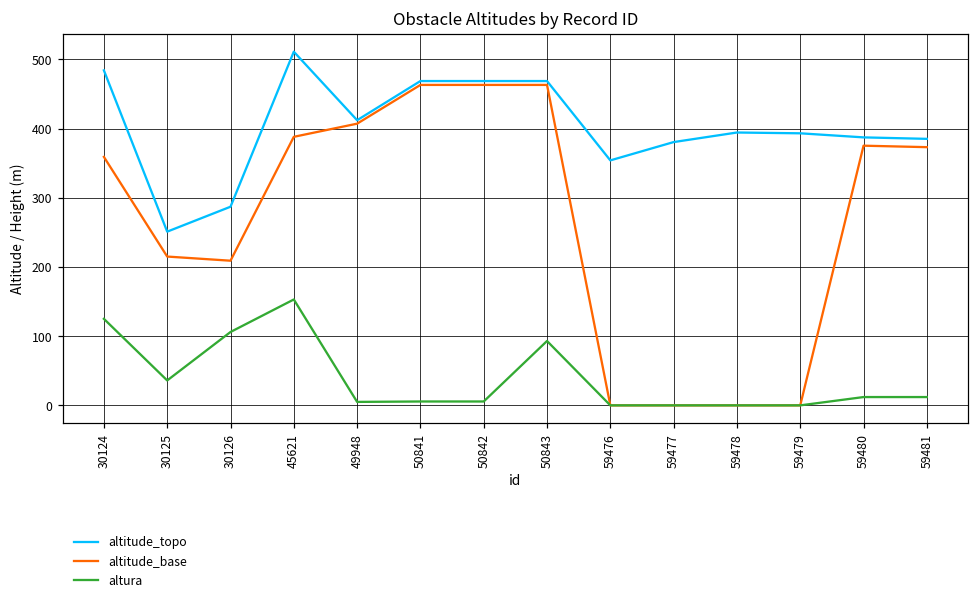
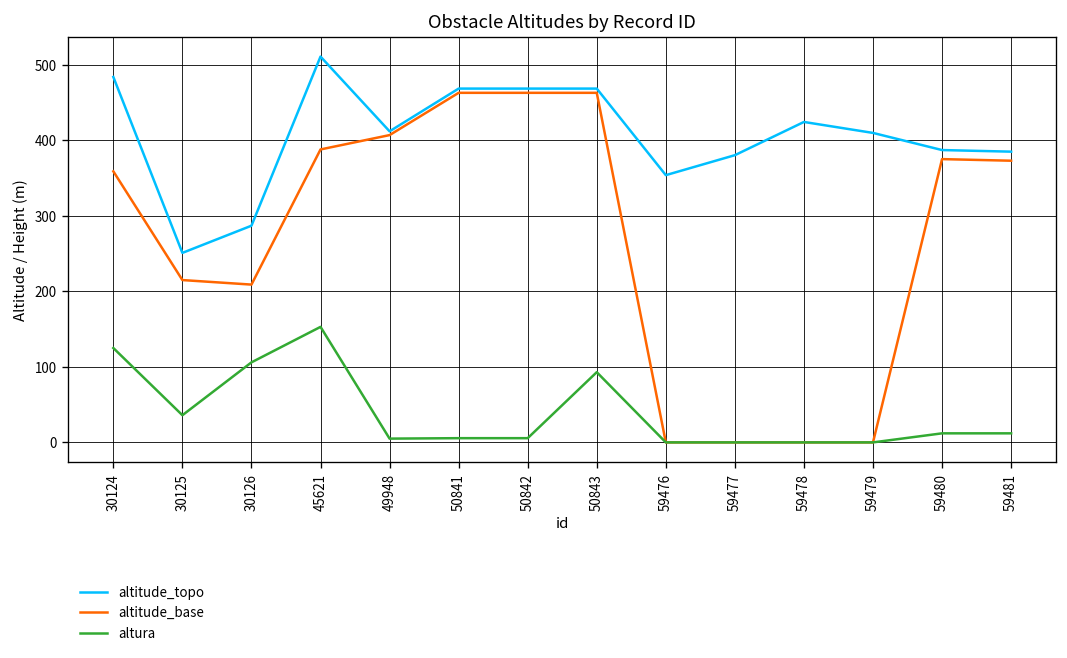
  {
    "altitude_topo": {
      "30124": 480,
      "30125": 250,
      "30126": 290,
      "45621": 510,
      "49948": 410,
      "50841": 470,
      "50842": 470,
      "50843": 470,
      "59476": 350,
      "59477": 380,
-     "59478": 390,
-     "59479": 390,
+     "59478": 420,
+     "59479": 410,
      "59480": 390,
      "59481": 390
    },
    "altitude_base": {
      "30124": 360,
      "30125": 220,
      "30126": 210,
      "45621": 390,
      "49948": 410,
      "50841": 460,
      "50842": 460,
      "50843": 460,
      "59480": 380,
      "59481": 370
    },
    "altura": {
      "30124": 130,
      "30125": 40,
      "30126": 110,
      "45621": 150,
      "49948": 10,
      "50841": 10,
      "50842": 10,
      "50843": 90,
      "59480": 10,
      "59481": 10
    }
  }
